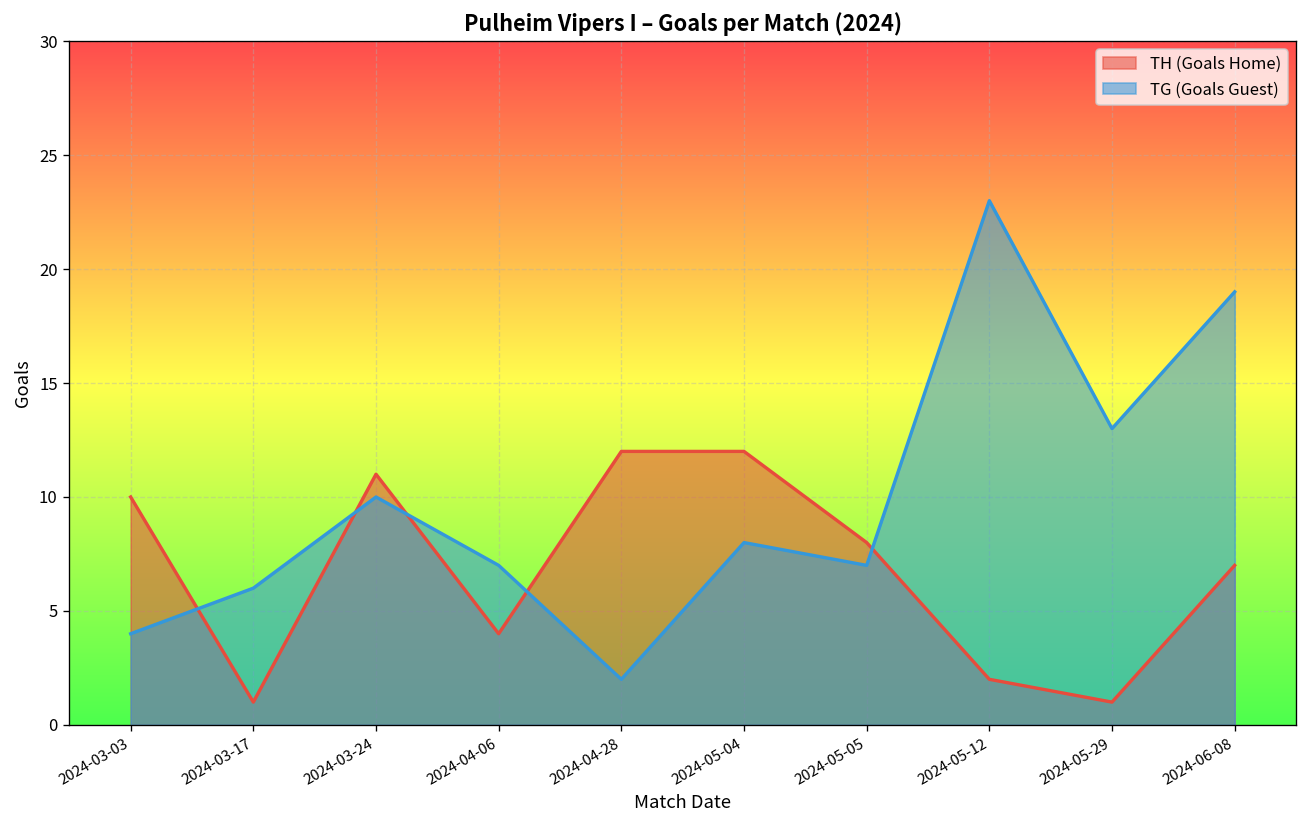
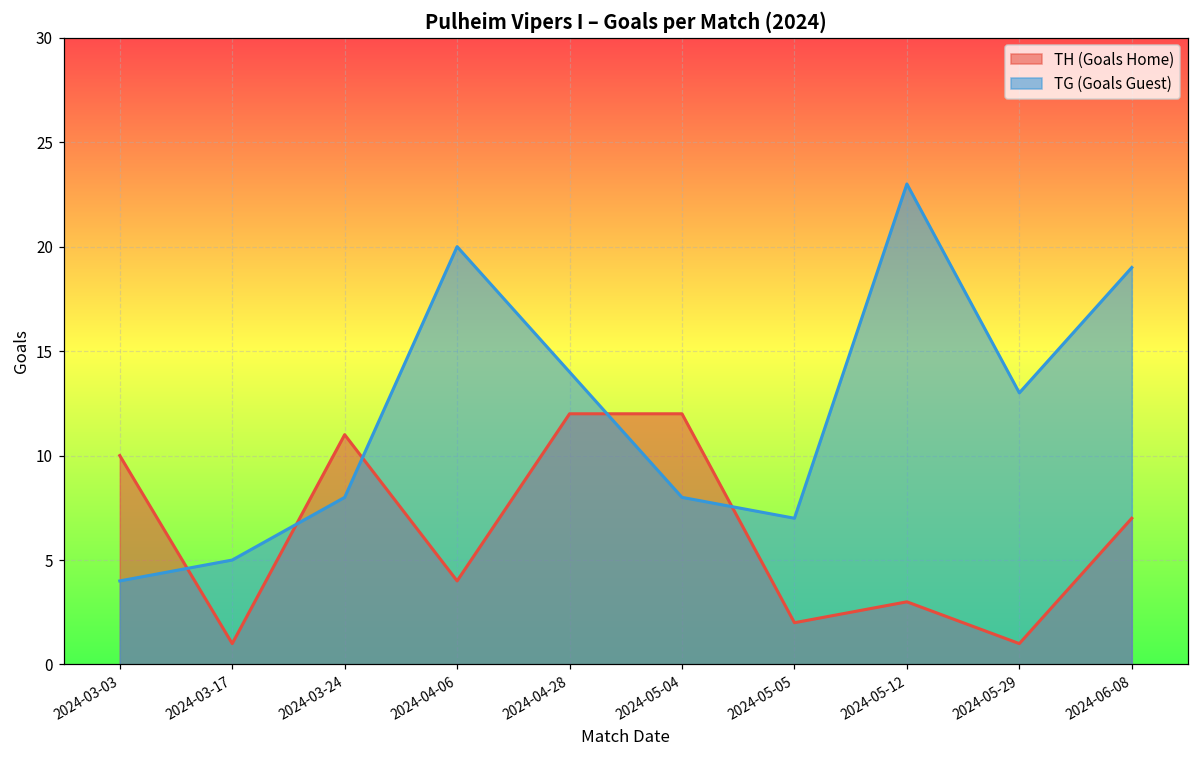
  {
    "TH (Goals Home)": {
      "2024-03-03": 10,
      "2024-03-17": 1,
      "2024-03-24": 11,
      "2024-04-06": 4,
      "2024-04-28": 12,
      "2024-05-04": 12,
-     "2024-05-05": 8,
-     "2024-05-12": 2,
+     "2024-05-05": 2,
+     "2024-05-12": 3,
      "2024-05-29": 1,
      "2024-06-08": 7
    },
    "TG (Goals Guest)": {
      "2024-03-03": 4,
-     "2024-03-17": 6,
-     "2024-03-24": 10,
-     "2024-04-06": 7,
-     "2024-04-28": 2,
+     "2024-03-17": 5,
+     "2024-03-24": 8,
+     "2024-04-06": 20,
+     "2024-04-28": 14,
      "2024-05-04": 8,
      "2024-05-05": 7,
      "2024-05-12": 23,
      "2024-05-29": 13,
      "2024-06-08": 19
    }
  }
